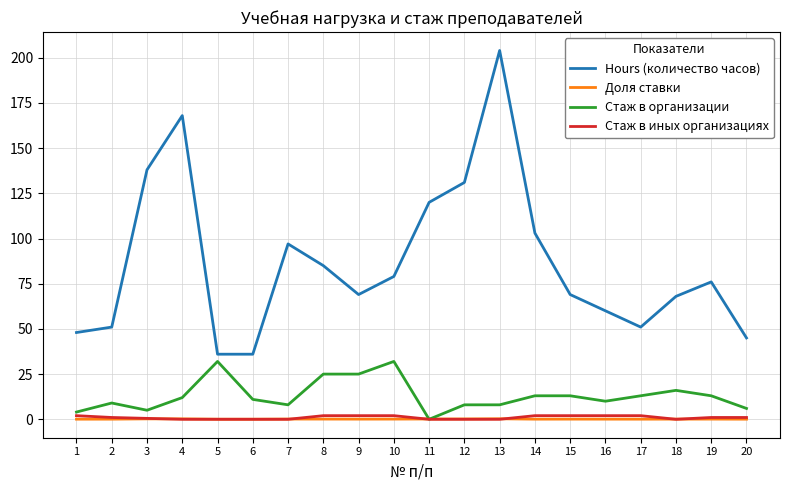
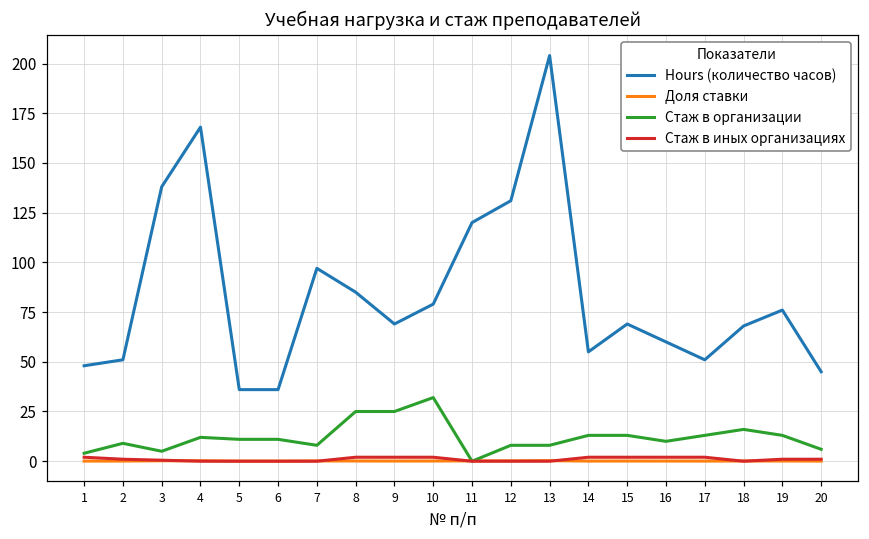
  {
    "Hours (количество часов)": {
      "1": 48,
      "2": 51,
      "3": 138,
      "4": 168,
      "5": 36,
      "6": 36,
      "7": 97,
      "8": 85,
      "9": 69,
      "10": 79,
      "11": 120,
      "12": 131,
      "13": 204,
-     "14": 103,
+     "14": 55,
      "15": 69,
      "16": 60,
      "17": 51,
      "18": 68,
      "19": 76,
      "20": 45
    },
    "Доля ставки": {
      "1": 0,
      "8": 0,
      "9": 0,
      "10": 0,
      "14": 0,
      "15": 0,
      "16": 0,
      "17": 0
    },
    "Стаж в организации": {
      "1": 4,
      "2": 9,
      "3": 5,
      "4": 12,
-     "5": 32,
+     "5": 11,
      "6": 11,
      "7": 8,
      "8": 25,
      "9": 25,
      "10": 32,
      "12": 8,
      "13": 8,
      "14": 13,
      "15": 13,
      "16": 10,
      "17": 13,
      "18": 16,
      "19": 13,
      "20": 6
    },
    "Стаж в иных организациях": {
      "1": 2,
      "8": 2,
      "9": 2,
      "10": 2,
      "14": 2,
      "15": 2,
      "16": 2,
      "17": 2
    }
  }
